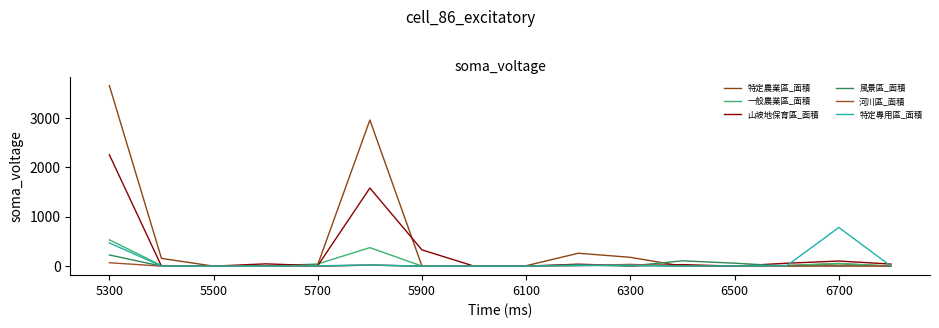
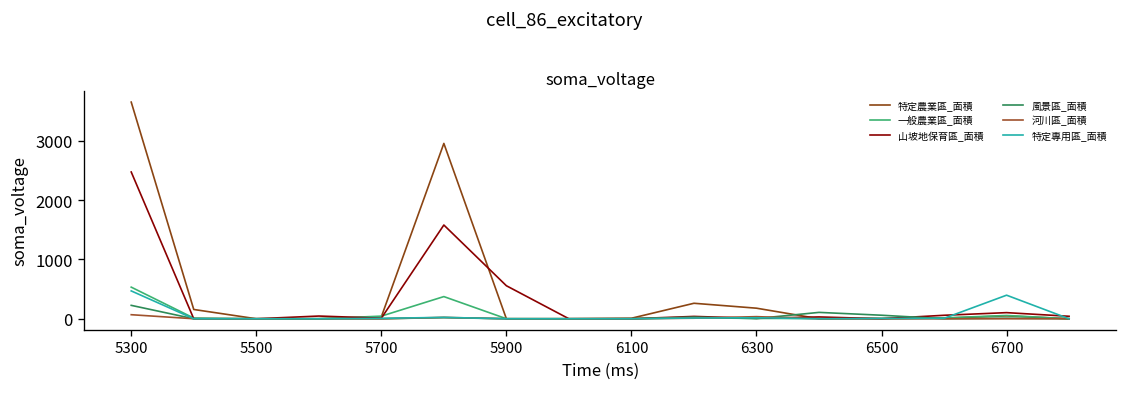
  {
    "山坡地保育區_面積": {
-     "5300": 2300,
-     "5900": 300
+     "5300": 2500,
+     "5900": 600
    },
    "特定專用區_面積": {
      "5300": 500,
-     "6700": 800
+     "6700": 400
    }
  }
